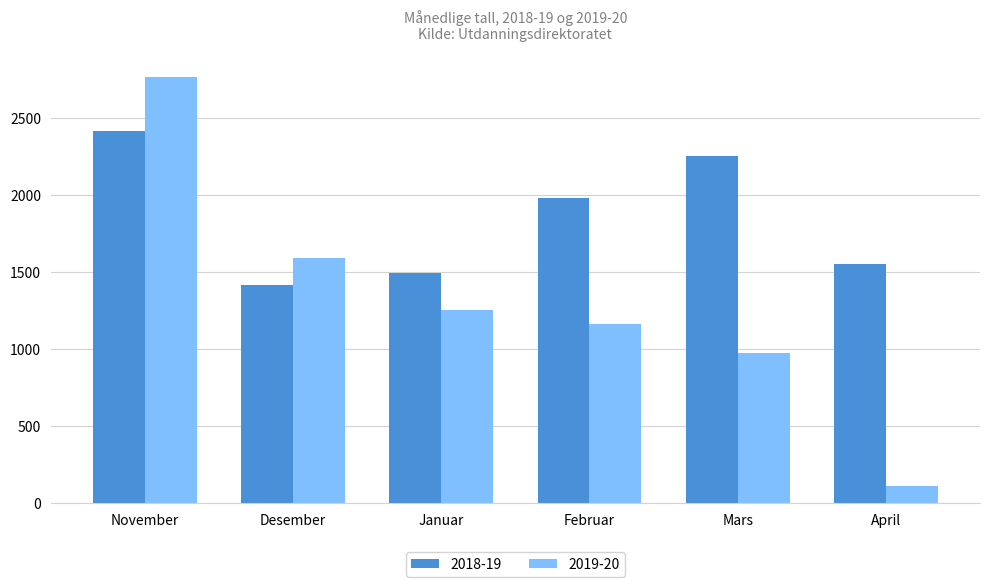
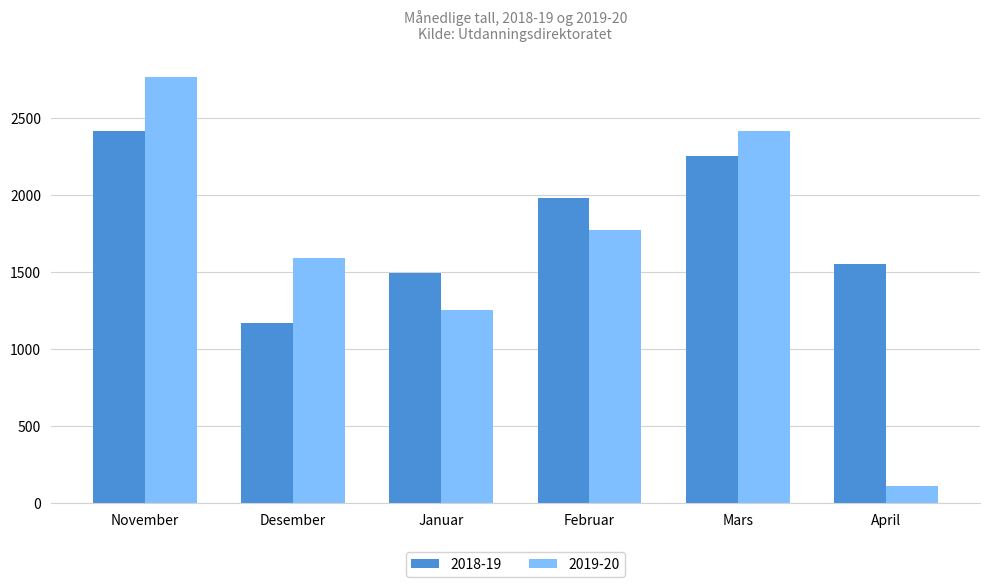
  {
    "2018-19": {
      "November": 2420,
-     "Desember": 1420,
+     "Desember": 1170,
      "Januar": 1500,
      "Februar": 1980,
      "Mars": 2250,
      "April": 1560
    },
    "2019-20": {
      "November": 2770,
      "Desember": 1600,
      "Januar": 1260,
-     "Februar": 1160,
-     "Mars": 980,
+     "Februar": 1780,
+     "Mars": 2420,
      "April": 120
    }
  }
